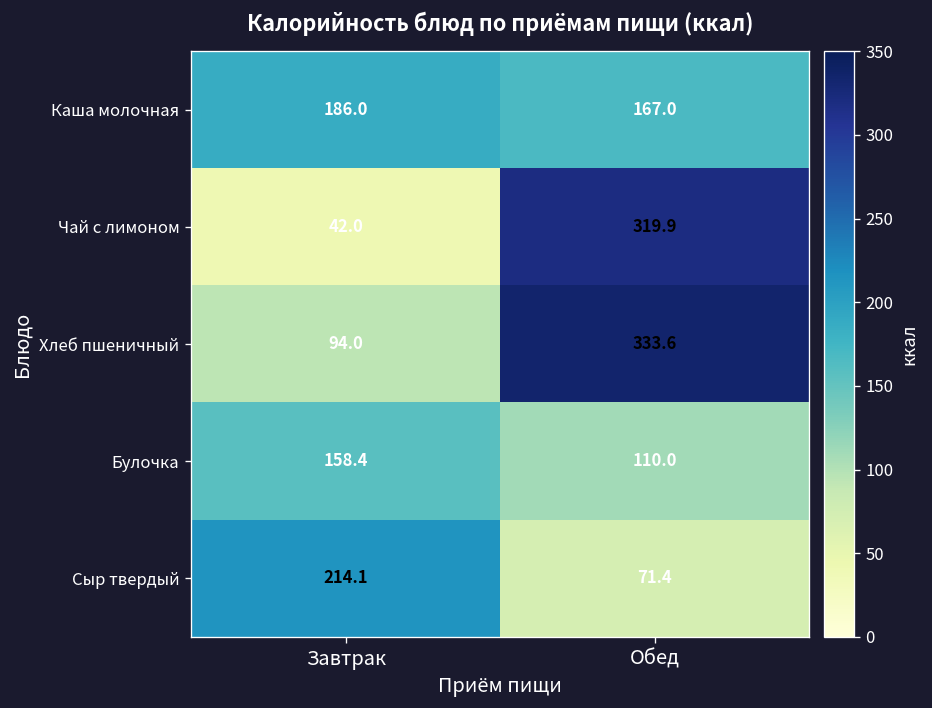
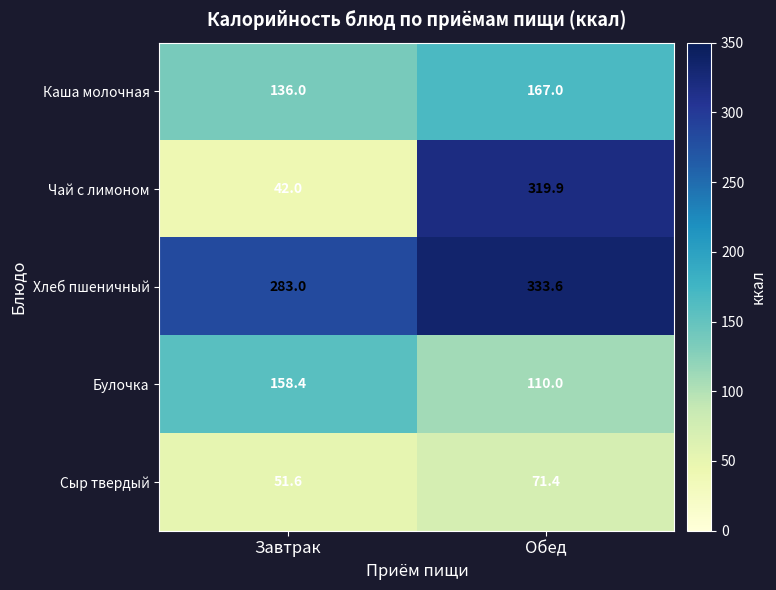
  {
    "Каша молочная": {
-     "Завтрак": 186.0,
+     "Завтрак": 136.0,
      "Обед": 167.0
    },
    "Чай с лимоном": {
      "Завтрак": 42.0,
      "Обед": 319.9
    },
    "Хлеб пшеничный": {
-     "Завтрак": 94.0,
+     "Завтрак": 283.0,
      "Обед": 333.6
    },
    "Булочка": {
      "Завтрак": 158.4,
      "Обед": 110.0
    },
    "Сыр твердый": {
-     "Завтрак": 214.1,
+     "Завтрак": 51.6,
      "Обед": 71.4
    }
  }
